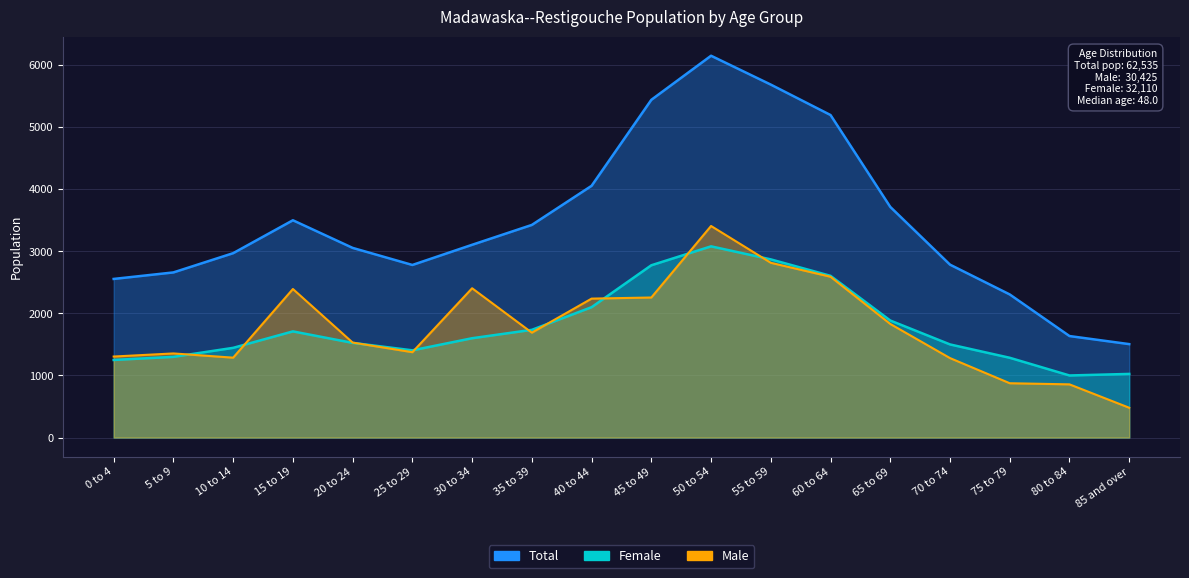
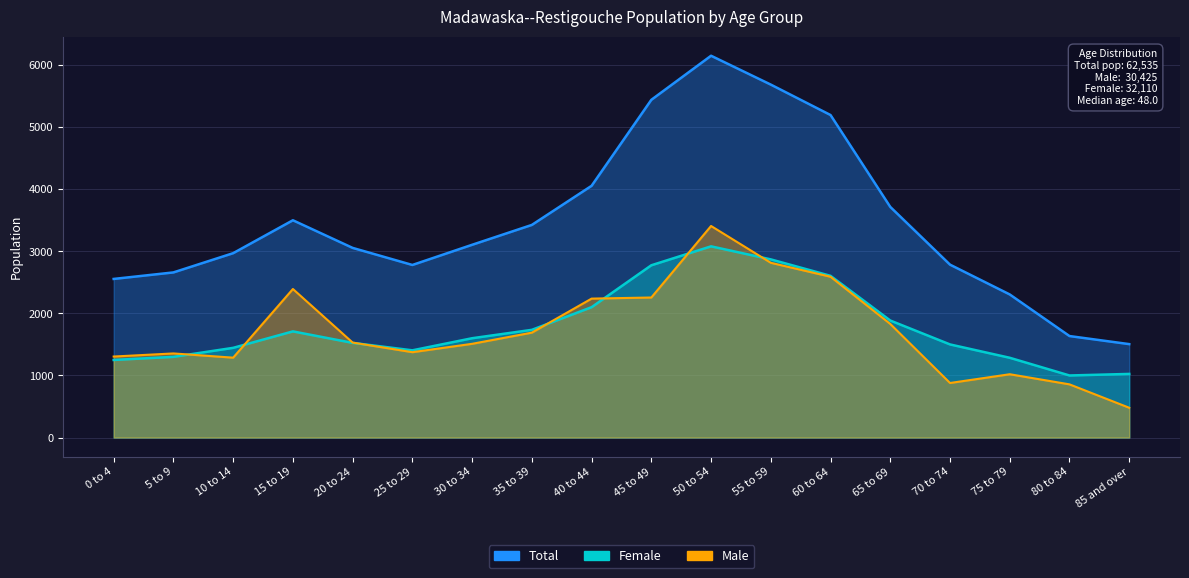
  {
    "Male": {
      "0 to 4": 1300,
      "5 to 9": 1400,
      "10 to 14": 1300,
      "15 to 19": 2400,
-     "30 to 34": 2400,
+     "30 to 34": 1500,
      "35 to 39": 1700,
      "40 to 44": 2200,
      "45 to 49": 2300,
      "50 to 54": 3400,
      "55 to 59": 2800,
      "65 to 69": 1800,
-     "70 to 74": 1300,
-     "75 to 79": 900,
+     "70 to 74": 900,
+     "75 to 79": 1000,
      "80 to 84": 900,
      "85 and over": 500
    }
  }
